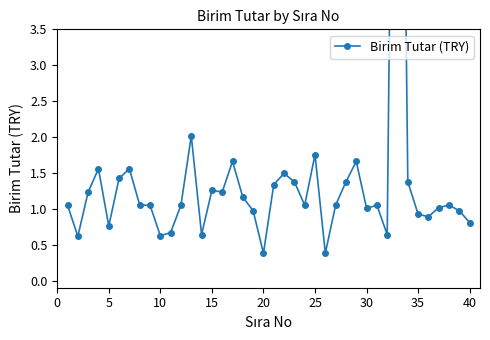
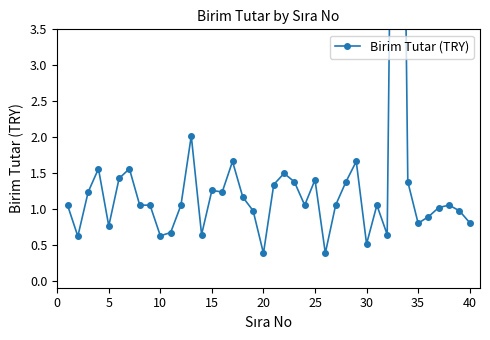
  {
    "5": 0.8,
    "10": 0.6,
    "15": 1.3,
    "20": 0.4,
-   "25": 1.8,
-   "30": 1.0,
-   "35": 0.9,
+   "25": 1.4,
+   "30": 0.5,
+   "35": 0.8,
    "40": 0.8
  }
